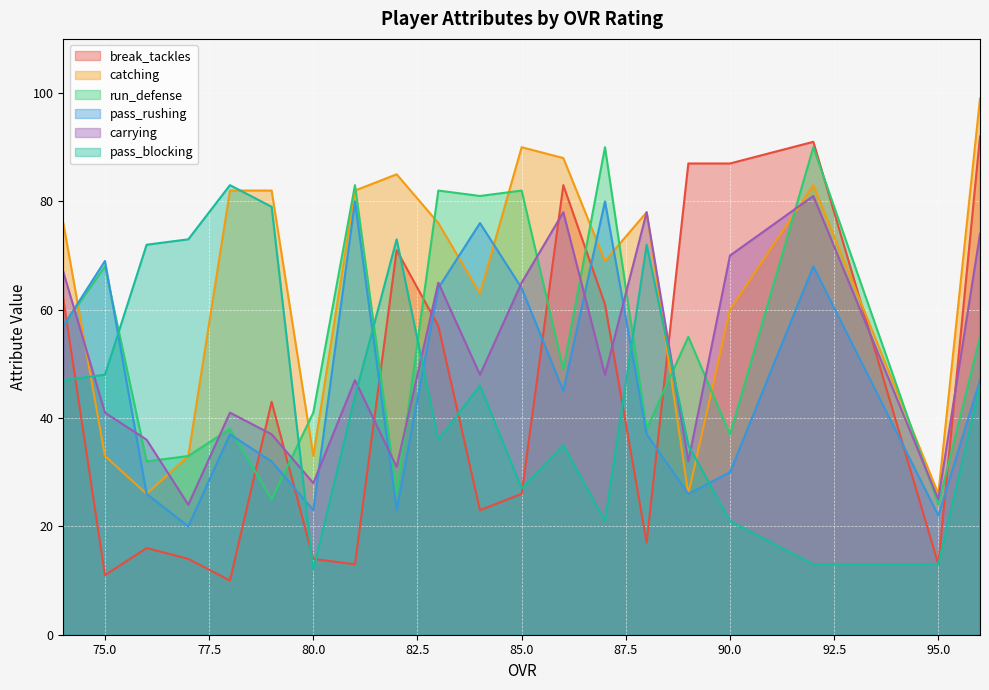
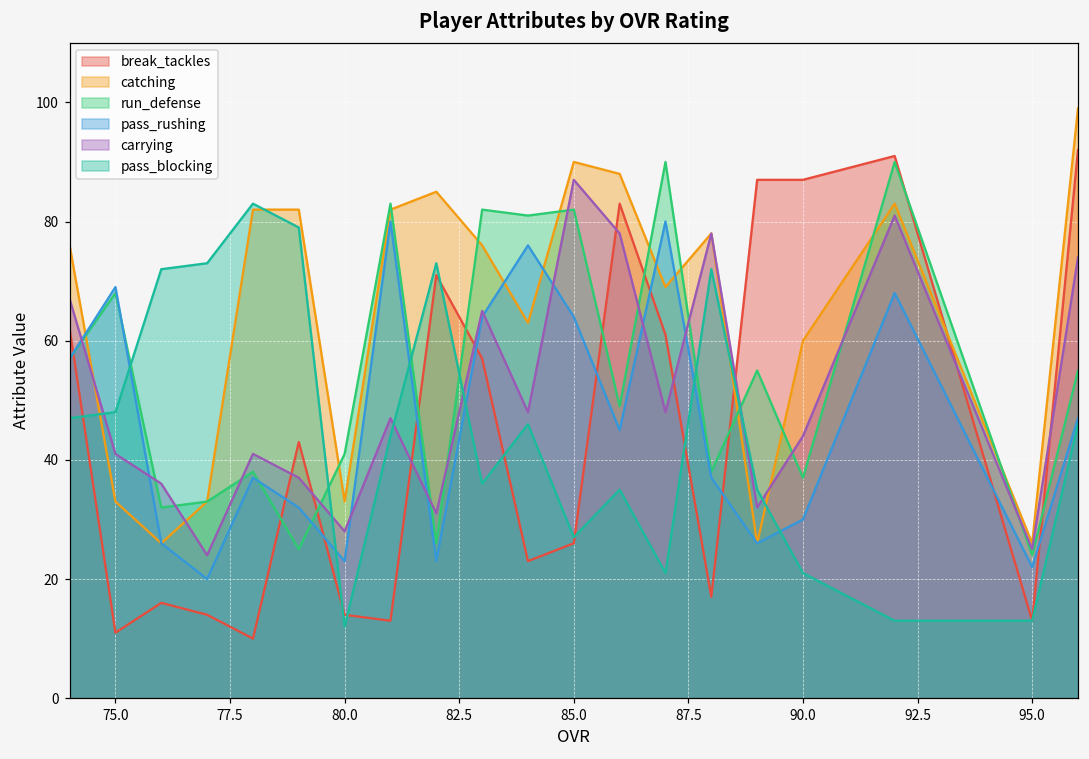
  {
    "carrying": {
      "75.0": 41,
      "80.0": 28,
-     "85.0": 65,
-     "90.0": 70,
+     "85.0": 87,
+     "90.0": 44,
      "95.0": 25
    }
  }
